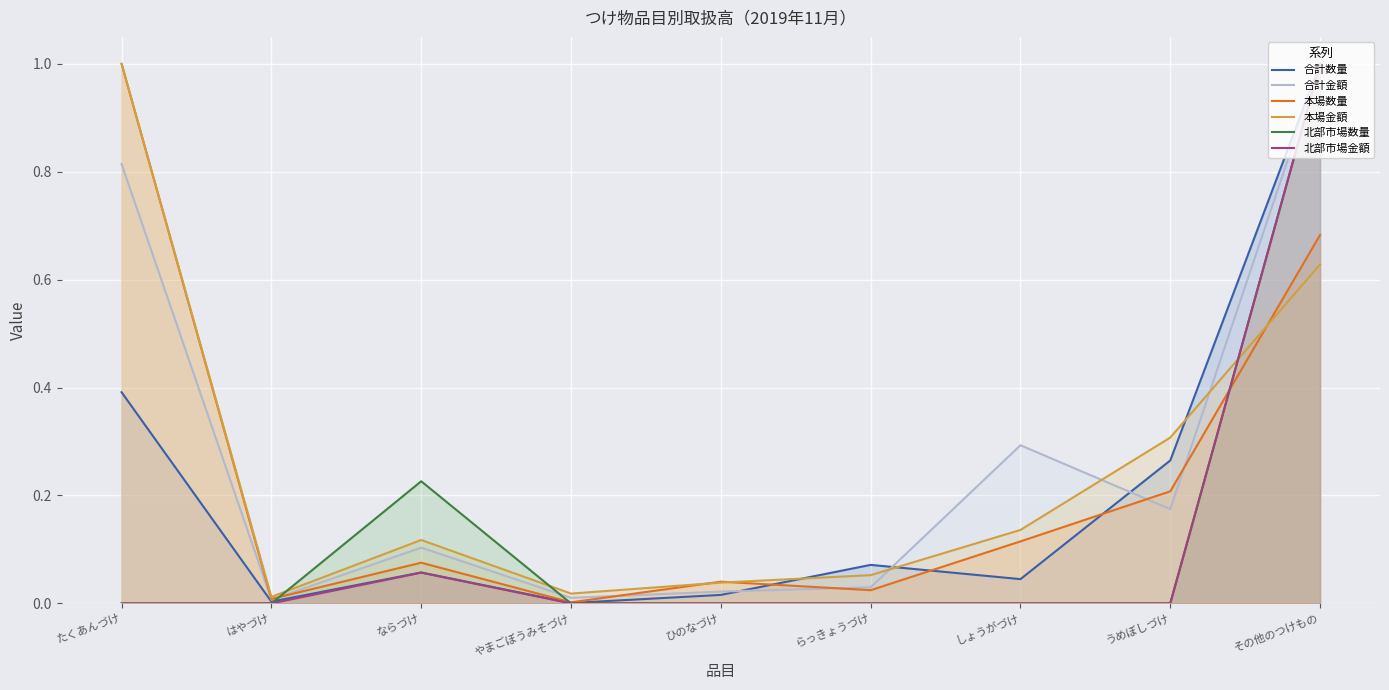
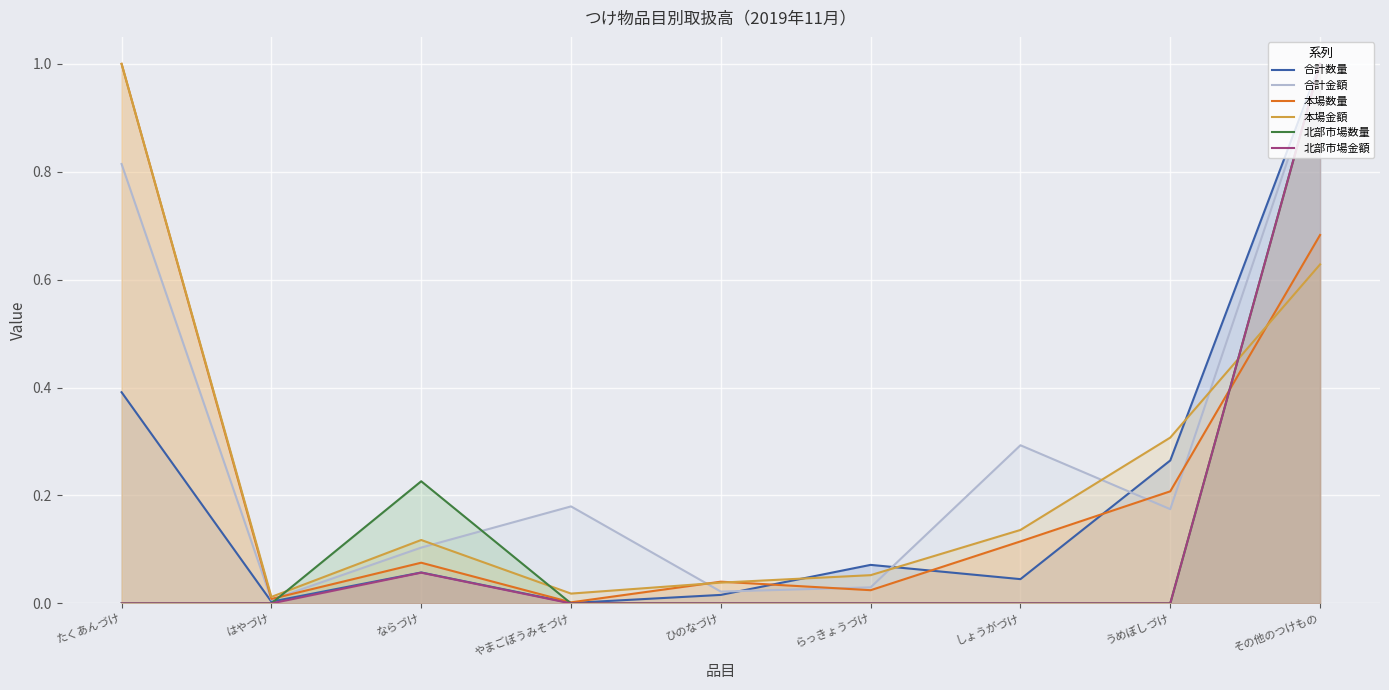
  {
    "合計数量": {
      "たくあんづけ": 0.39,
      "ひのなづけ": 0.02,
      "らっきょうづけ": 0.07,
      "しょうがづけ": 0.04,
      "うめぼしづけ": 0.26
    },
    "合計金額": {
      "たくあんづけ": 0.81,
      "ならづけ": 0.10,
-     "やまごぼうみそづけ": 0.01,
+     "やまごぼうみそづけ": 0.18,
      "ひのなづけ": 0.02,
      "らっきょうづけ": 0.03,
      "しょうがづけ": 0.29,
      "うめぼしづけ": 0.17
    },
    "北部市場数量": {
      "ならづけ": 0.23
    }
  }
